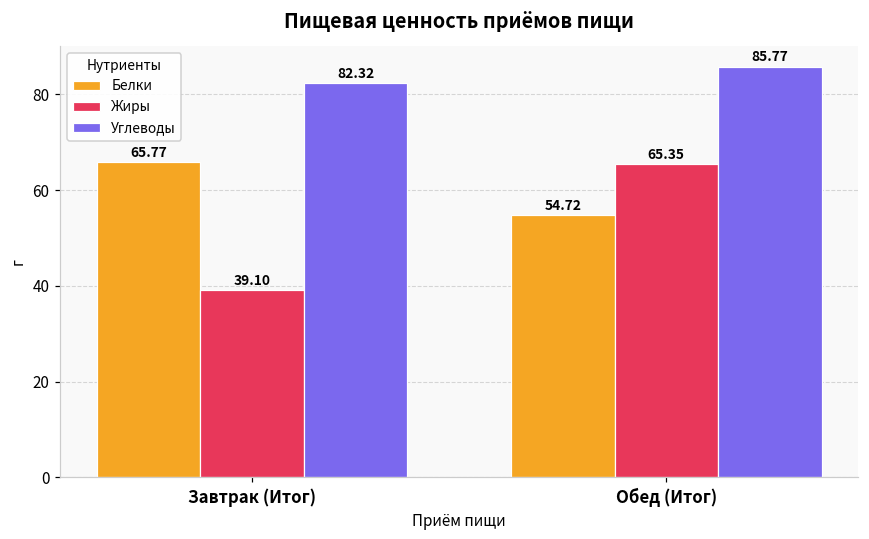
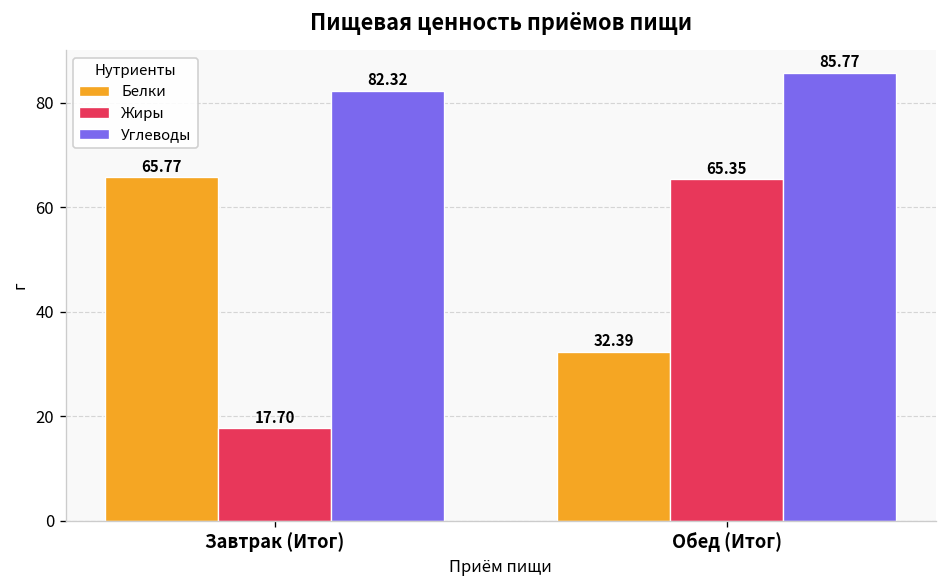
  {
    "Белки": {
      "Завтрак (Итог)": 65.77,
-     "Обед (Итог)": 54.72
+     "Обед (Итог)": 32.39
    },
    "Жиры": {
-     "Завтрак (Итог)": 39.10,
+     "Завтрак (Итог)": 17.70,
      "Обед (Итог)": 65.35
    },
    "Углеводы": {
      "Завтрак (Итог)": 82.32,
      "Обед (Итог)": 85.77
    }
  }
